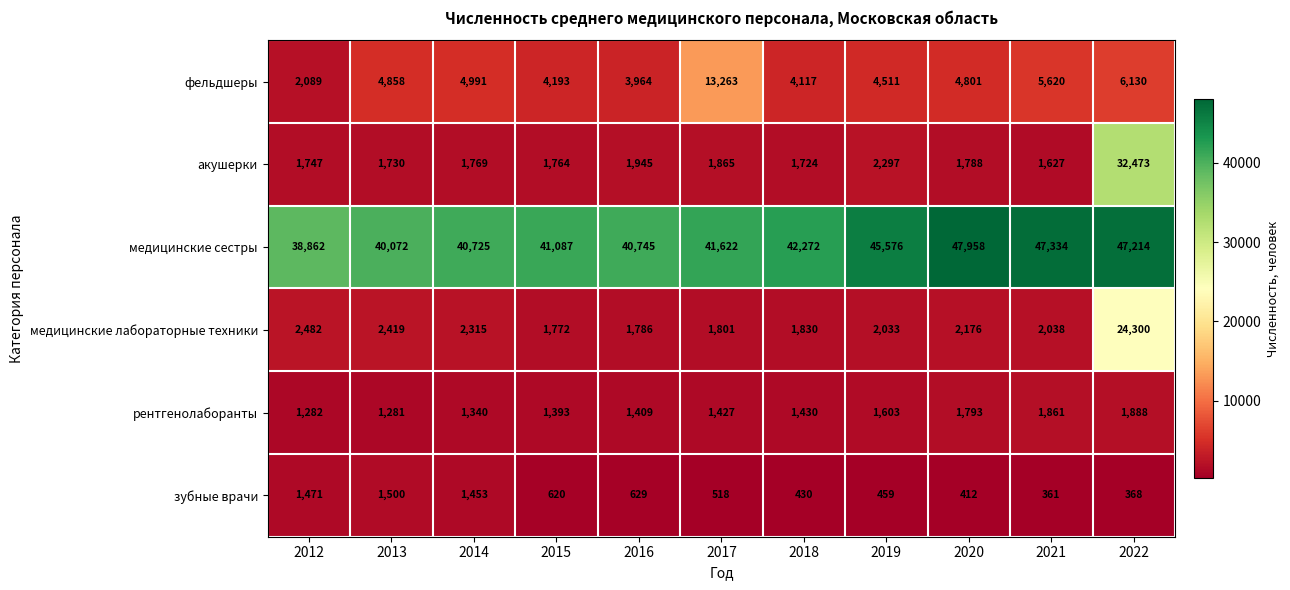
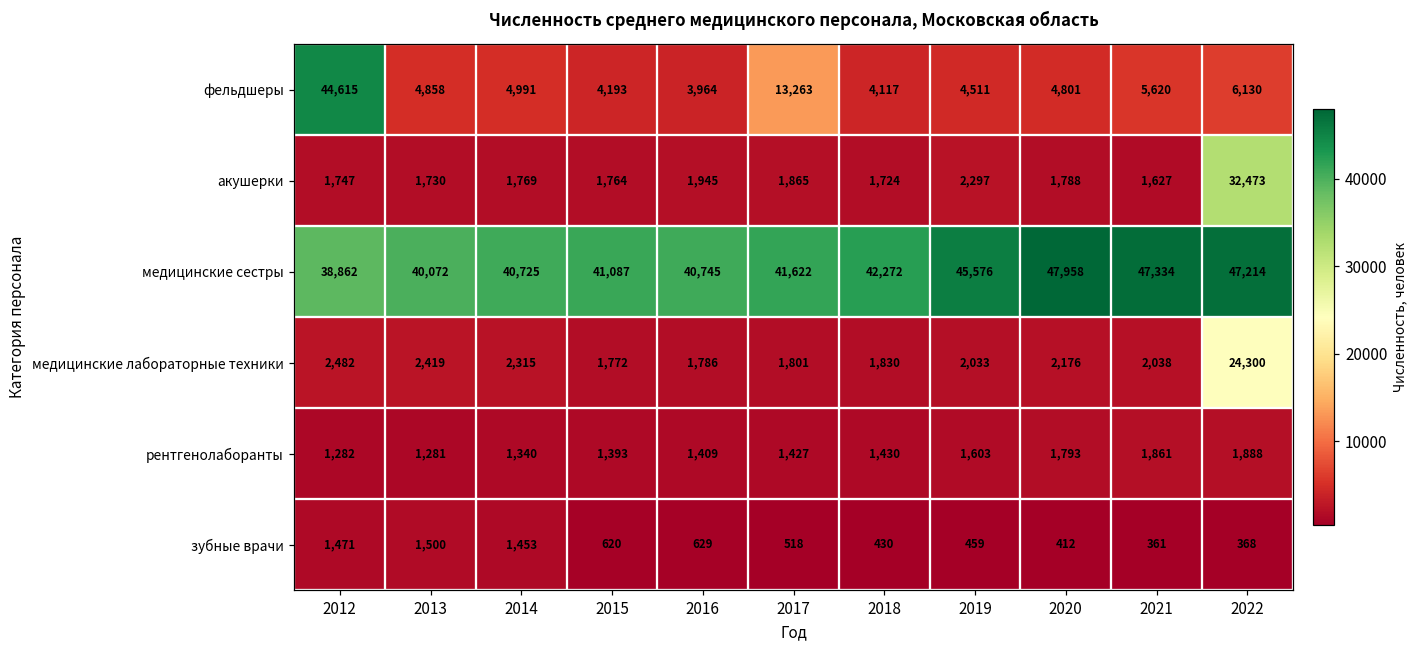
  {
    "фельдшеры": {
-     "2012": "2,089",
+     "2012": "44,615",
      "2013": "4,858",
      "2014": "4,991",
      "2015": "4,193",
      "2016": "3,964",
      "2017": "13,263",
      "2018": "4,117",
      "2019": "4,511",
      "2020": "4,801",
      "2021": "5,620",
      "2022": "6,130"
    },
    "акушерки": {
      "2012": "1,747",
      "2013": "1,730",
      "2014": "1,769",
      "2015": "1,764",
      "2016": "1,945",
      "2017": "1,865",
      "2018": "1,724",
      "2019": "2,297",
      "2020": "1,788",
      "2021": "1,627",
      "2022": "32,473"
    },
    "медицинские сестры": {
      "2012": "38,862",
      "2013": "40,072",
      "2014": "40,725",
      "2015": "41,087",
      "2016": "40,745",
      "2017": "41,622",
      "2018": "42,272",
      "2019": "45,576",
      "2020": "47,958",
      "2021": "47,334",
      "2022": "47,214"
    },
    "медицинские лабораторные техники": {
      "2012": "2,482",
      "2013": "2,419",
      "2014": "2,315",
      "2015": "1,772",
      "2016": "1,786",
      "2017": "1,801",
      "2018": "1,830",
      "2019": "2,033",
      "2020": "2,176",
      "2021": "2,038",
      "2022": "24,300"
    },
    "рентгенолаборанты": {
      "2012": "1,282",
      "2013": "1,281",
      "2014": "1,340",
      "2015": "1,393",
      "2016": "1,409",
      "2017": "1,427",
      "2018": "1,430",
      "2019": "1,603",
      "2020": "1,793",
      "2021": "1,861",
      "2022": "1,888"
    },
    "зубные врачи": {
      "2012": "1,471",
      "2013": "1,500",
      "2014": "1,453",
      "2015": "620",
      "2016": "629",
      "2017": "518",
      "2018": "430",
      "2019": "459",
      "2020": "412",
      "2021": "361",
      "2022": "368"
    }
  }
